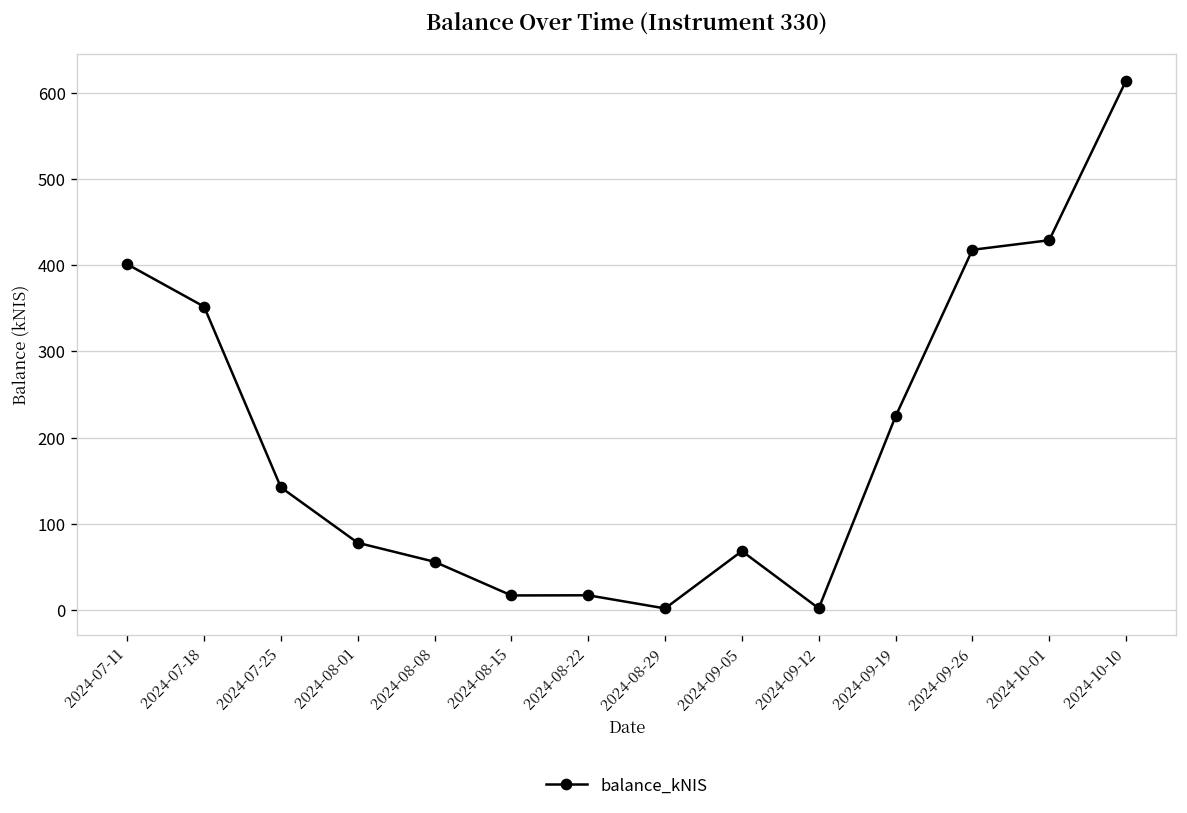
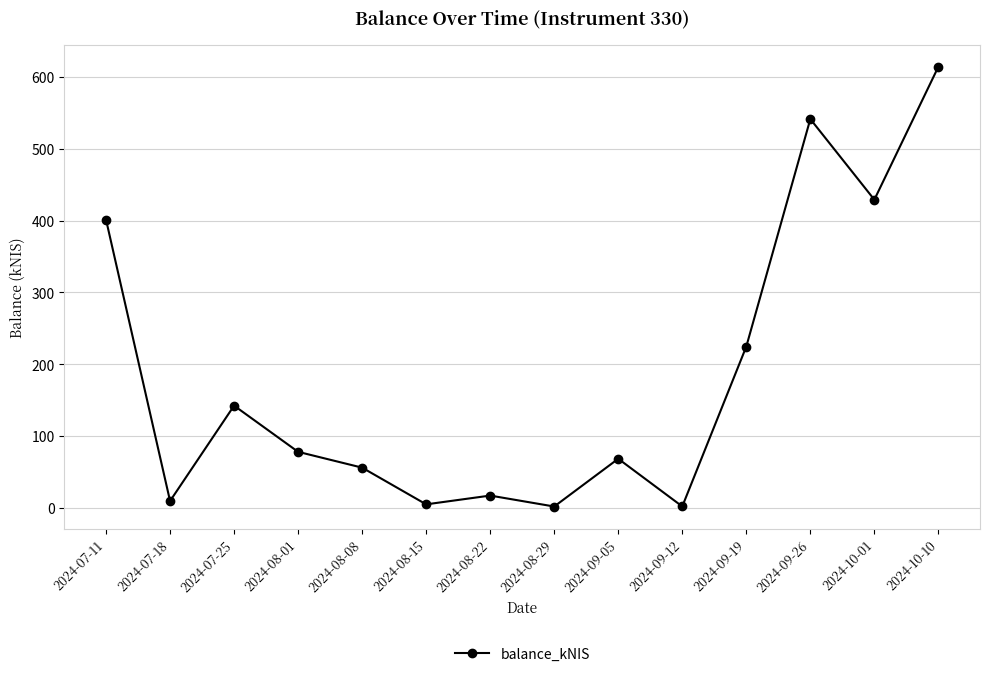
  {
    "2024-07-11": 400,
-   "2024-07-18": 350,
+   "2024-07-18": 10,
    "2024-07-25": 140,
    "2024-08-01": 80,
    "2024-08-08": 60,
-   "2024-08-15": 20,
+   "2024-08-15": 0,
    "2024-08-22": 20,
    "2024-08-29": 0,
    "2024-09-05": 70,
    "2024-09-12": 0,
    "2024-09-19": 220,
-   "2024-09-26": 420,
+   "2024-09-26": 540,
    "2024-10-01": 430,
    "2024-10-10": 610
  }
